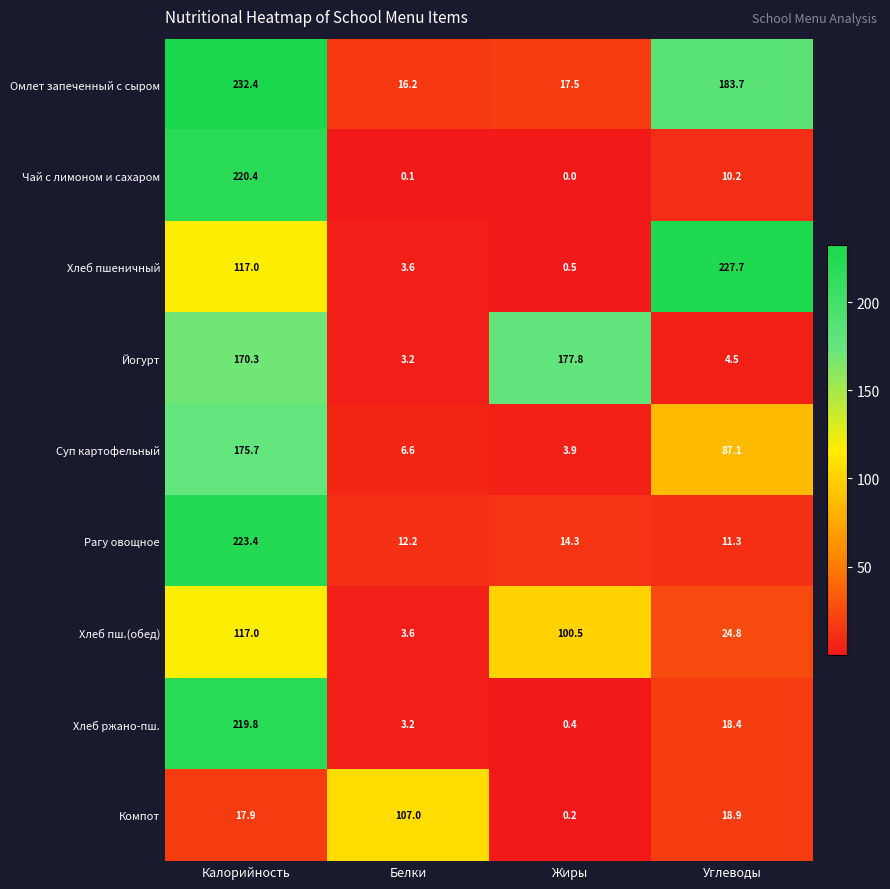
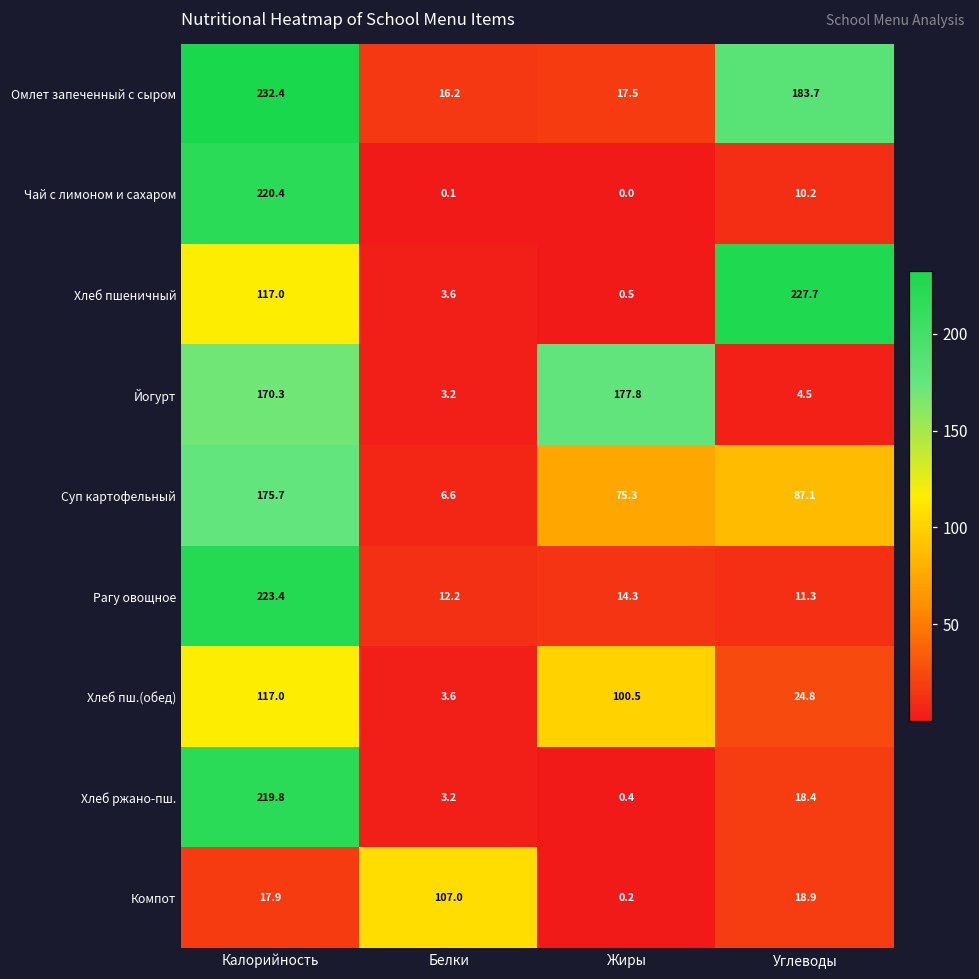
  {
    "Омлет запеченный с сыром": {
      "Калорийность": 232.4,
      "Белки": 16.2,
      "Жиры": 17.5,
      "Углеводы": 183.7
    },
    "Чай с лимоном и сахаром": {
      "Калорийность": 220.4,
      "Белки": 0.1,
      "Жиры": 0.0,
      "Углеводы": 10.2
    },
    "Хлеб пшеничный": {
      "Калорийность": 117.0,
      "Белки": 3.6,
      "Жиры": 0.5,
      "Углеводы": 227.7
    },
    "Йогурт": {
      "Калорийность": 170.3,
      "Белки": 3.2,
      "Жиры": 177.8,
      "Углеводы": 4.5
    },
    "Суп картофельный": {
      "Калорийность": 175.7,
      "Белки": 6.6,
-     "Жиры": 3.9,
+     "Жиры": 75.3,
      "Углеводы": 87.1
    },
    "Рагу овощное": {
      "Калорийность": 223.4,
      "Белки": 12.2,
      "Жиры": 14.3,
      "Углеводы": 11.3
    },
    "Хлеб пш.(обед)": {
      "Калорийность": 117.0,
      "Белки": 3.6,
      "Жиры": 100.5,
      "Углеводы": 24.8
    },
    "Хлеб ржано-пш.": {
      "Калорийность": 219.8,
      "Белки": 3.2,
      "Жиры": 0.4,
      "Углеводы": 18.4
    },
    "Компот": {
      "Калорийность": 17.9,
      "Белки": 107.0,
      "Жиры": 0.2,
      "Углеводы": 18.9
    }
  }
